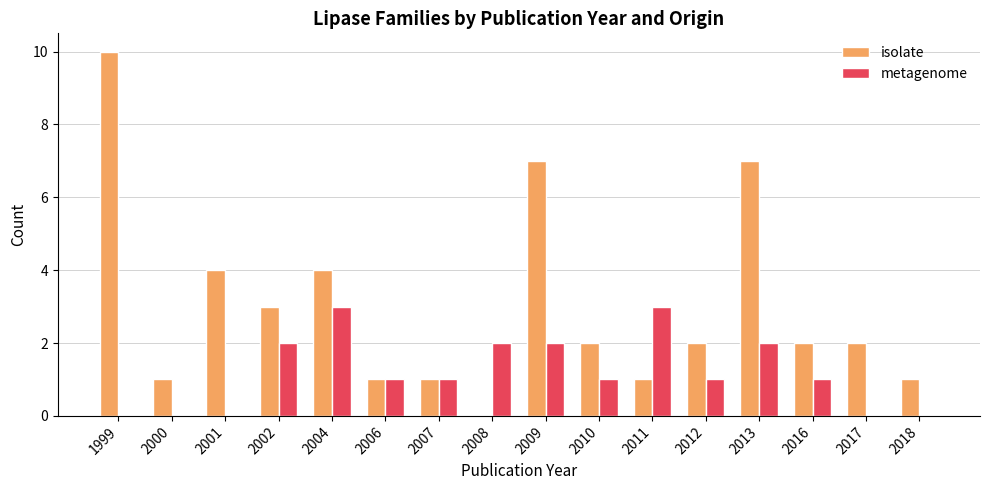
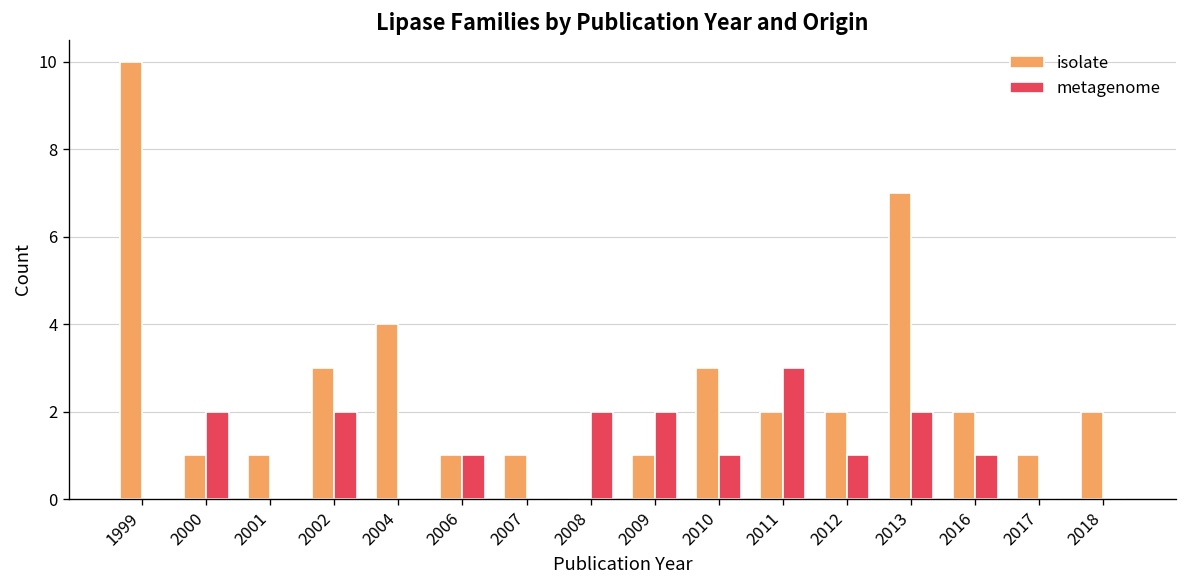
  {
    "isolate": {
      "1999": 10,
      "2000": 1,
-     "2001": 4,
+     "2001": 1,
      "2002": 3,
      "2004": 4,
      "2006": 1,
      "2007": 1,
      "2008": 0,
-     "2009": 7,
-     "2010": 2,
-     "2011": 1,
+     "2009": 1,
+     "2010": 3,
+     "2011": 2,
      "2012": 2,
      "2013": 7,
      "2016": 2,
-     "2017": 2,
-     "2018": 1
+     "2017": 1,
+     "2018": 2
    },
    "metagenome": {
      "1999": 0,
-     "2000": 0,
+     "2000": 2,
      "2001": 0,
      "2002": 2,
-     "2004": 3,
+     "2004": 0,
      "2006": 1,
-     "2007": 1,
+     "2007": 0,
      "2008": 2,
      "2009": 2,
      "2010": 1,
      "2011": 3,
      "2012": 1,
      "2013": 2,
      "2016": 1,
      "2017": 0,
      "2018": 0
    }
  }
